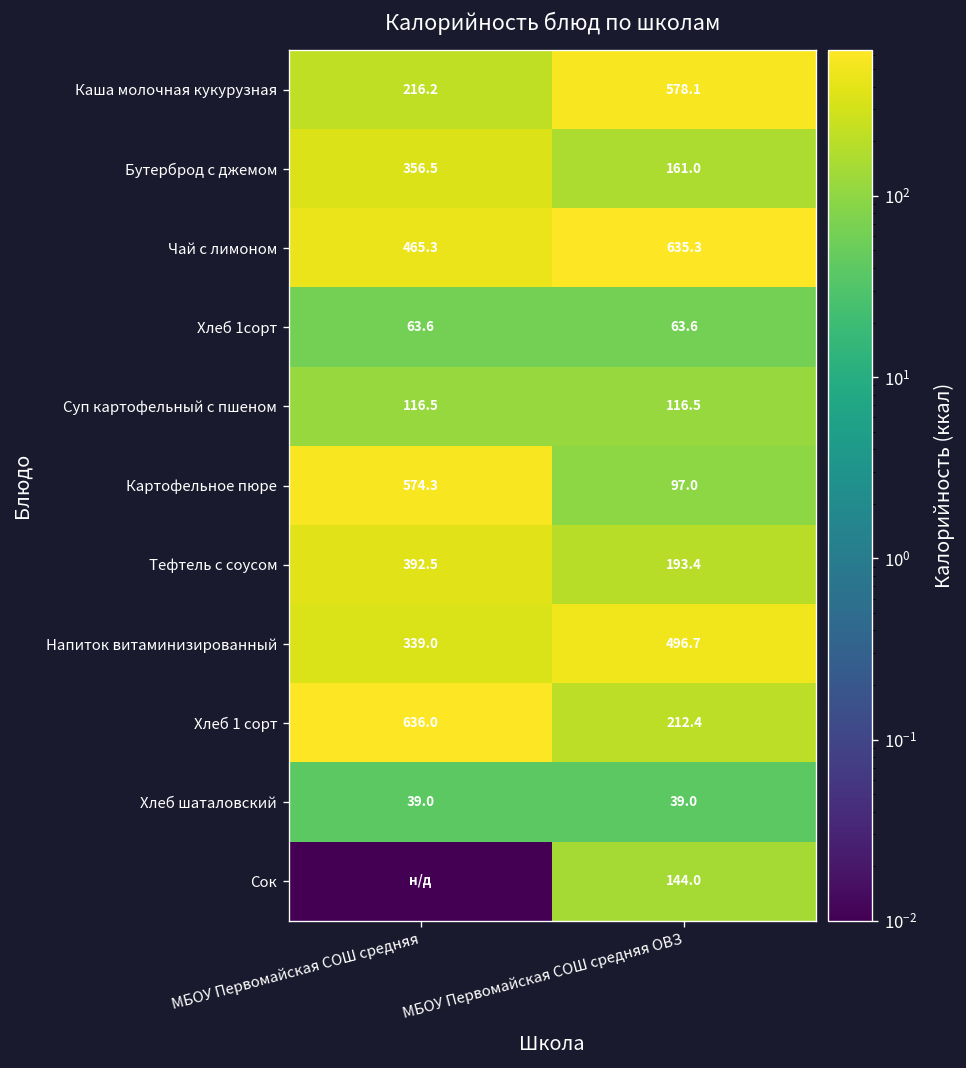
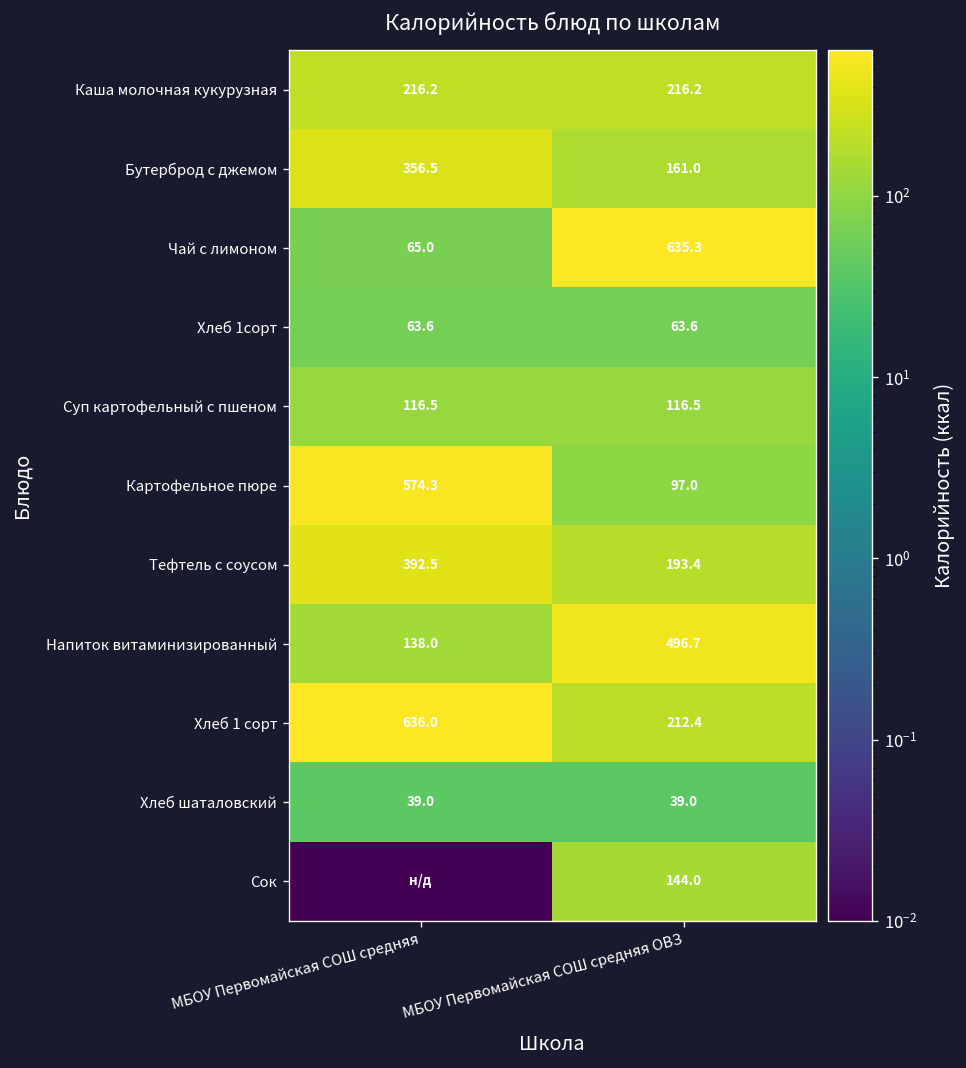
  {
    "Каша молочная кукурузная": {
      "МБОУ Первомайская СОШ средняя": 216.2,
-     "МБОУ Первомайская СОШ средняя ОВЗ": 578.1
+     "МБОУ Первомайская СОШ средняя ОВЗ": 216.2
    },
    "Бутерброд с джемом": {
      "МБОУ Первомайская СОШ средняя": 356.5,
      "МБОУ Первомайская СОШ средняя ОВЗ": 161.0
    },
    "Чай с лимоном": {
-     "МБОУ Первомайская СОШ средняя": 465.3,
+     "МБОУ Первомайская СОШ средняя": 65.0,
      "МБОУ Первомайская СОШ средняя ОВЗ": 635.3
    },
    "Хлеб 1сорт": {
      "МБОУ Первомайская СОШ средняя": 63.6,
      "МБОУ Первомайская СОШ средняя ОВЗ": 63.6
    },
    "Суп картофельный с пшеном": {
      "МБОУ Первомайская СОШ средняя": 116.5,
      "МБОУ Первомайская СОШ средняя ОВЗ": 116.5
    },
    "Картофельное пюре": {
      "МБОУ Первомайская СОШ средняя": 574.3,
      "МБОУ Первомайская СОШ средняя ОВЗ": 97.0
    },
    "Тефтель с соусом": {
      "МБОУ Первомайская СОШ средняя": 392.5,
      "МБОУ Первомайская СОШ средняя ОВЗ": 193.4
    },
    "Напиток витаминизированный": {
-     "МБОУ Первомайская СОШ средняя": 339.0,
+     "МБОУ Первомайская СОШ средняя": 138.0,
      "МБОУ Первомайская СОШ средняя ОВЗ": 496.7
    },
    "Хлеб 1 сорт": {
      "МБОУ Первомайская СОШ средняя": 636.0,
      "МБОУ Первомайская СОШ средняя ОВЗ": 212.4
    },
    "Хлеб шаталовский": {
      "МБОУ Первомайская СОШ средняя": 39.0,
      "МБОУ Первомайская СОШ средняя ОВЗ": 39.0
    },
    "Сок": {
      "МБОУ Первомайская СОШ средняя ОВЗ": 144.0
    }
  }
